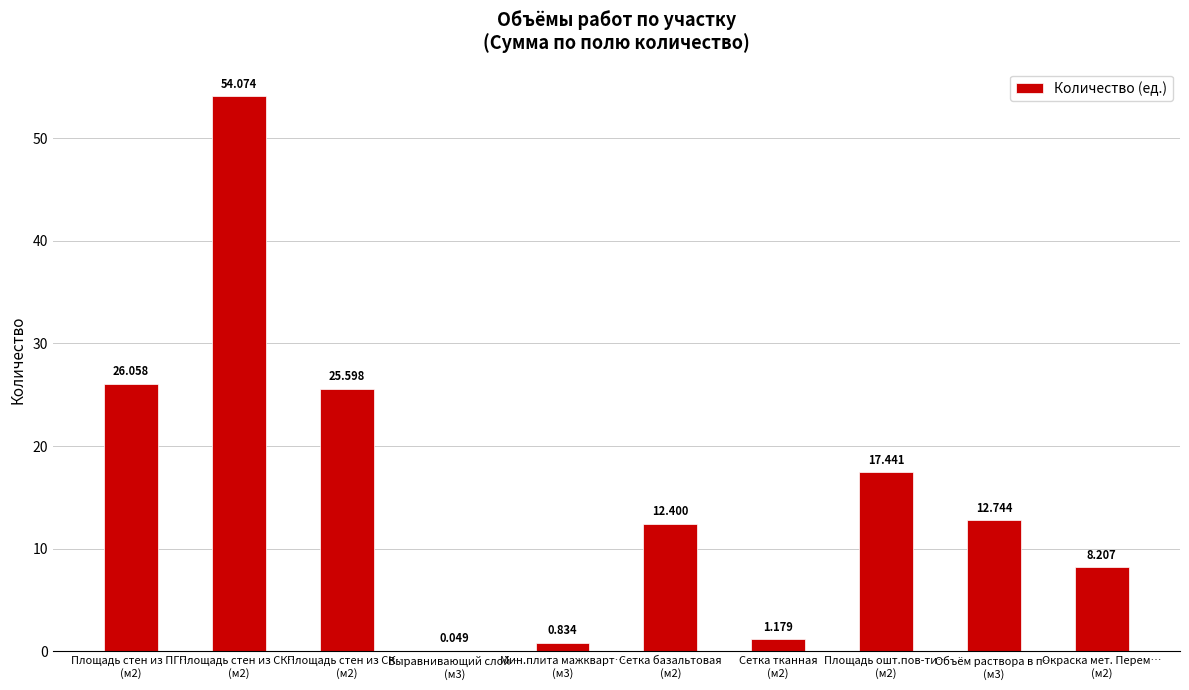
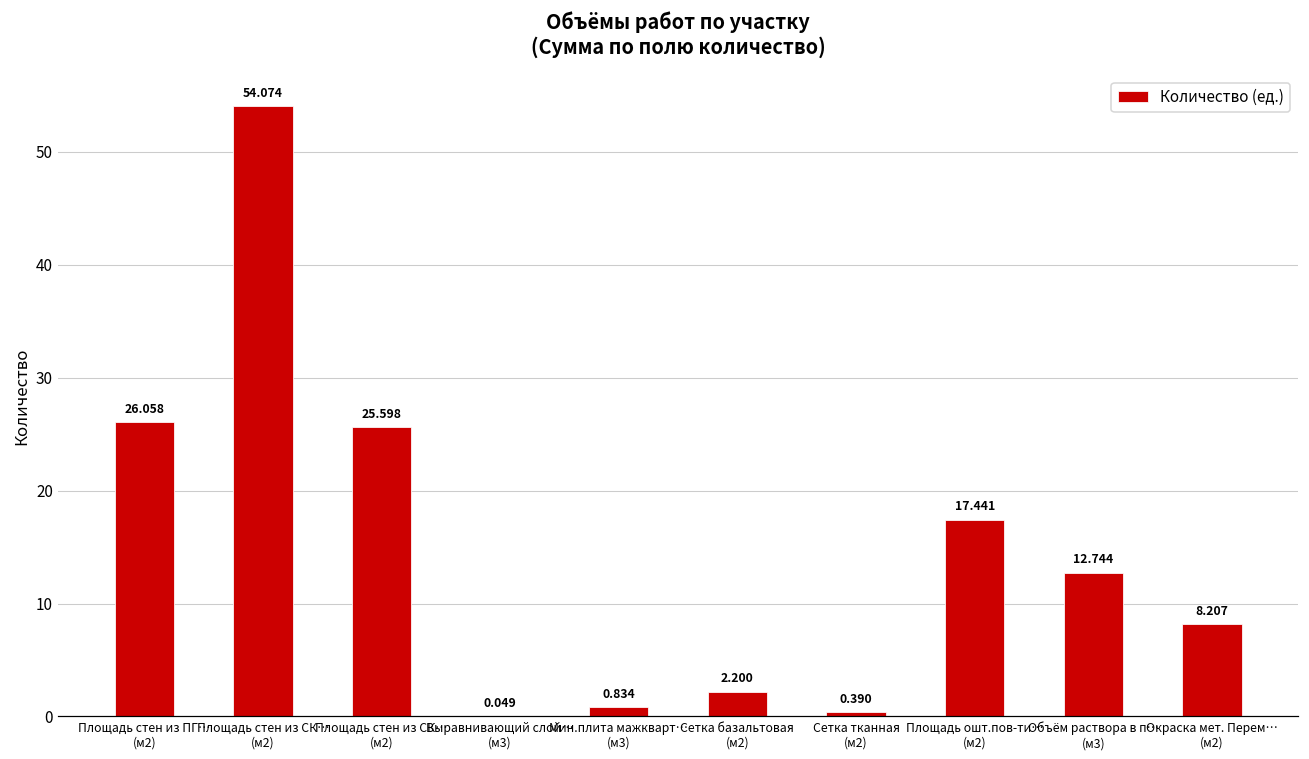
  {
    "Площадь стен из ПГ… (м2)": 26.058,
    "Площадь стен из СК… (м2)": 54.074,
-   "Сетка базальтовая (м2)": 12.400,
-   "Сетка тканная (м2)": 1.179,
+   "Сетка базальтовая (м2)": 2.200,
+   "Сетка тканная (м2)": 0.390,
    "Площадь ошт.пов-ти… (м2)": 17.441,
    "Объём раствора в п… (м3)": 12.744,
    "Окраска мет. Перем… (м2)": 8.207
  }
